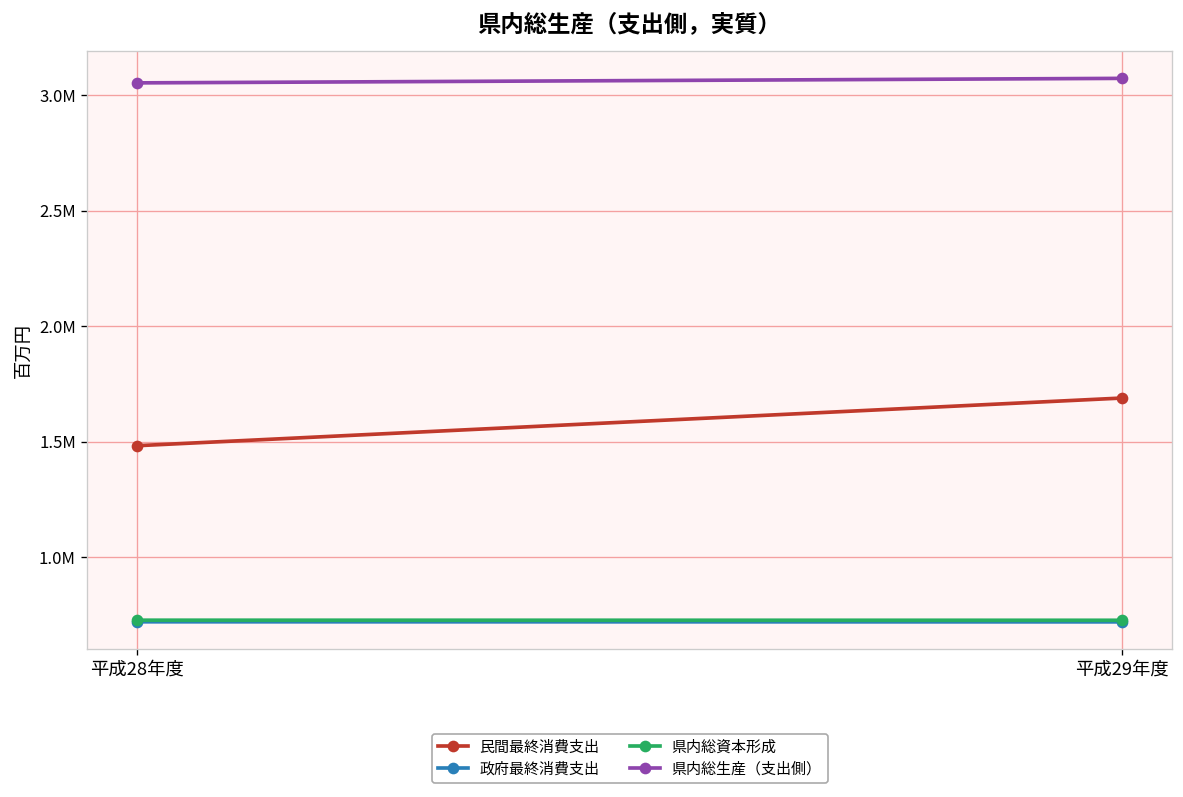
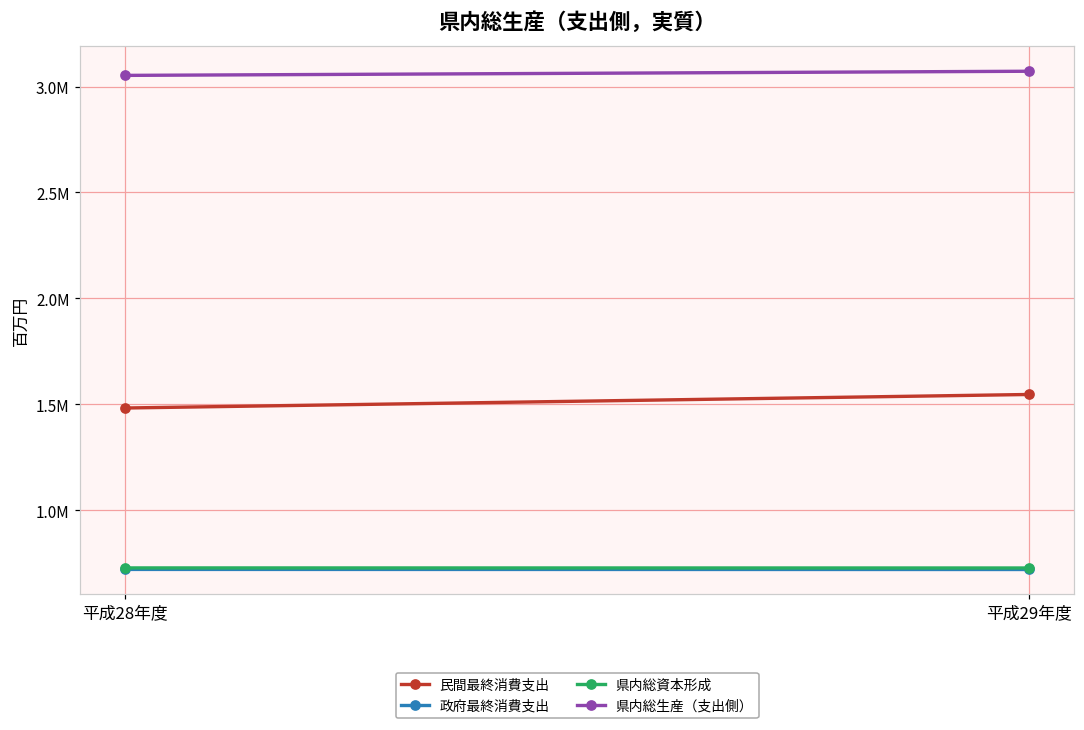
  {
    "民間最終消費支出": {
      "平成28年度": 1480000,
-     "平成29年度": 1690000
+     "平成29年度": 1550000
    },
    "県内総生産（支出側）": {
      "平成28年度": 3050000,
      "平成29年度": 3070000
    }
  }
